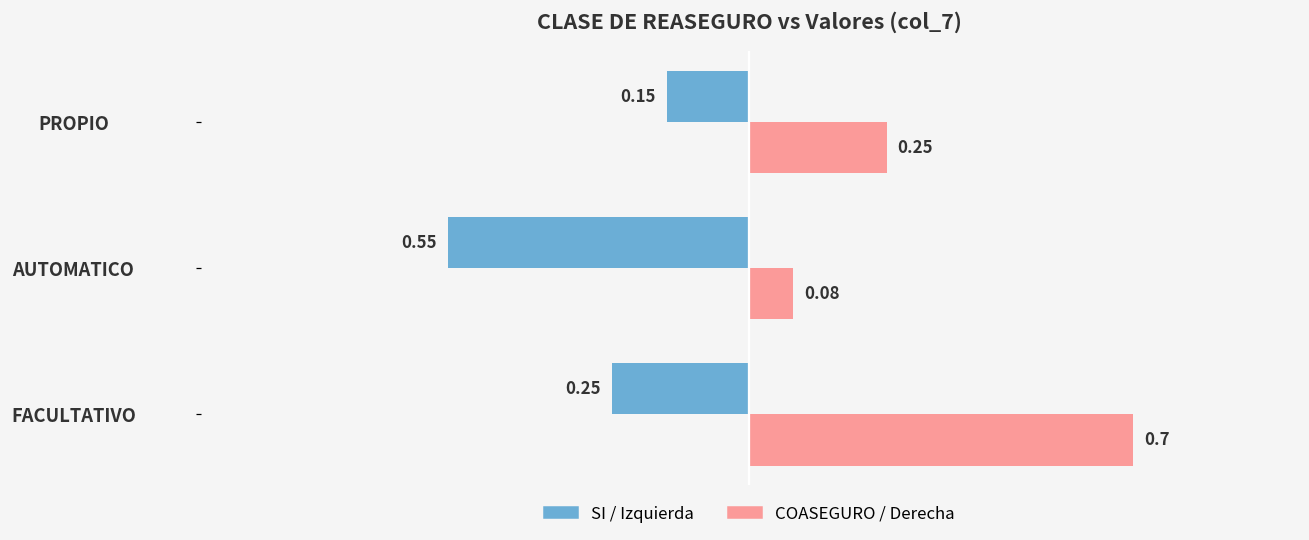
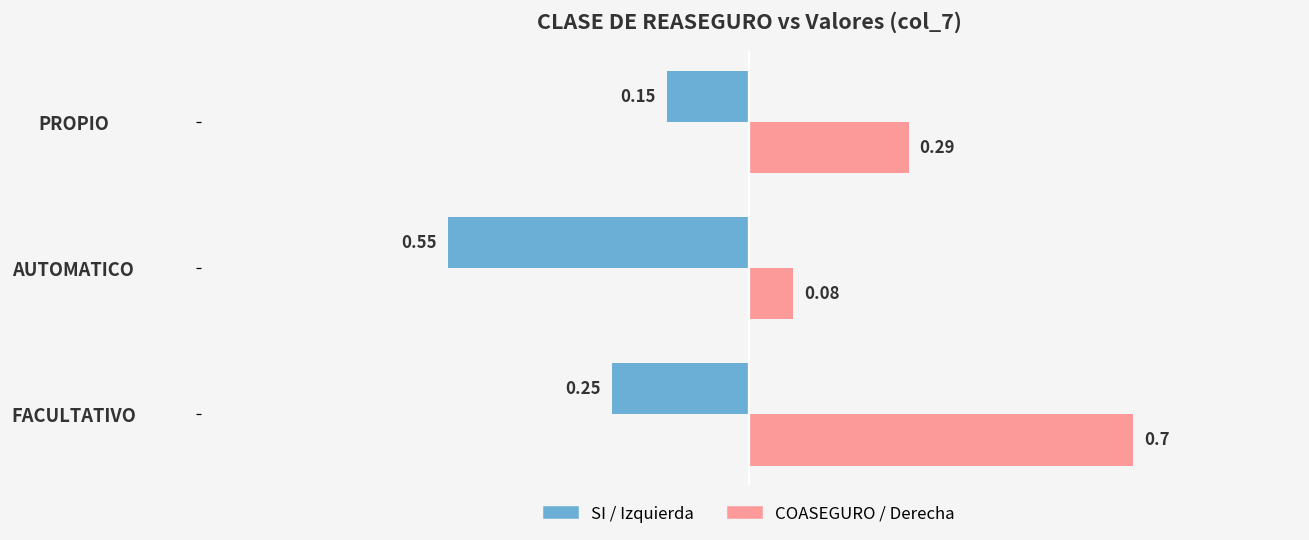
  {
    "COASEGURO / Derecha": {
-     "PROPIO": 0.25,
+     "PROPIO": 0.29,
      "AUTOMATICO": 0.08,
      "FACULTATIVO": 0.7
    }
  }
